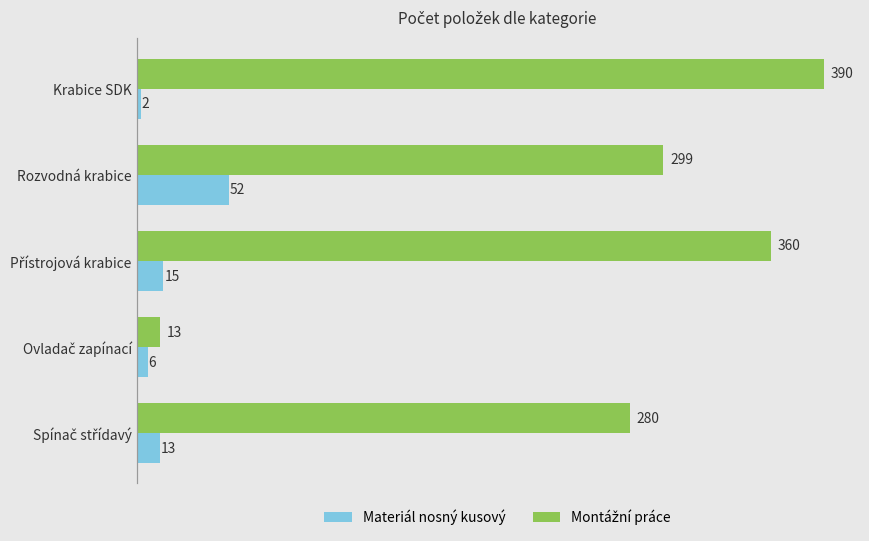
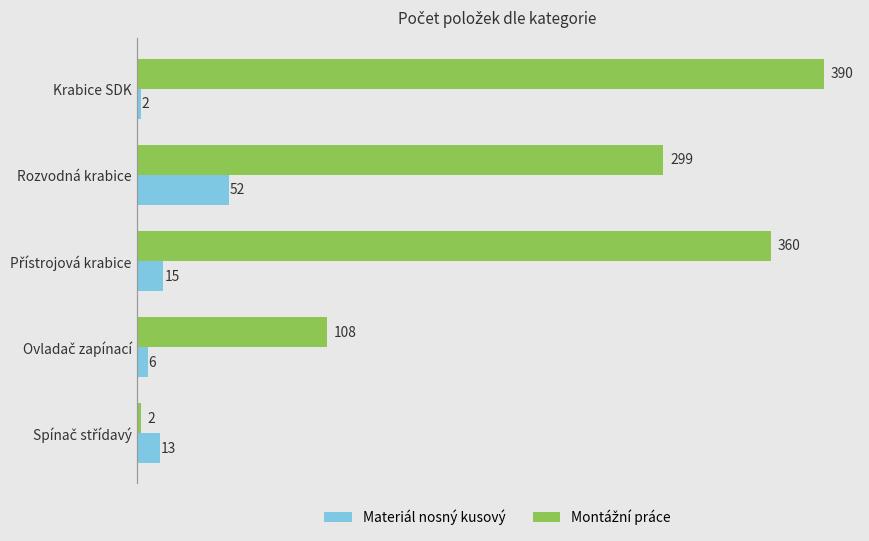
  {
    "Materiál nosný kusový": {
      "Krabice SDK": 2,
      "Rozvodná krabice": 52,
      "Přístrojová krabice": 15,
      "Ovladač zapínací": 6,
      "Spínač střídavý": 13
    },
    "Montážní práce": {
      "Krabice SDK": 390,
      "Rozvodná krabice": 299,
      "Přístrojová krabice": 360,
-     "Ovladač zapínací": 13,
-     "Spínač střídavý": 280
+     "Ovladač zapínací": 108,
+     "Spínač střídavý": 2
    }
  }
